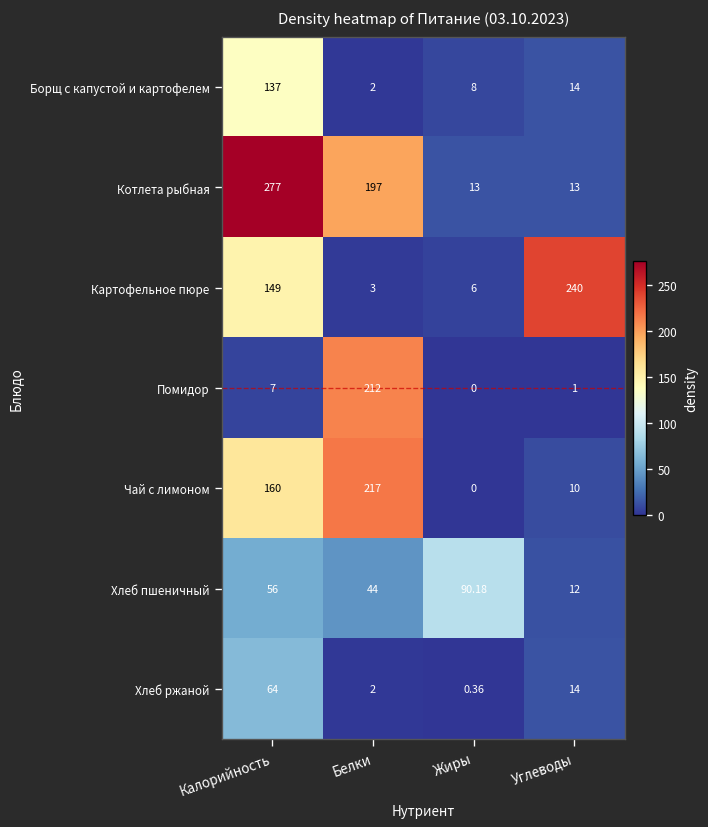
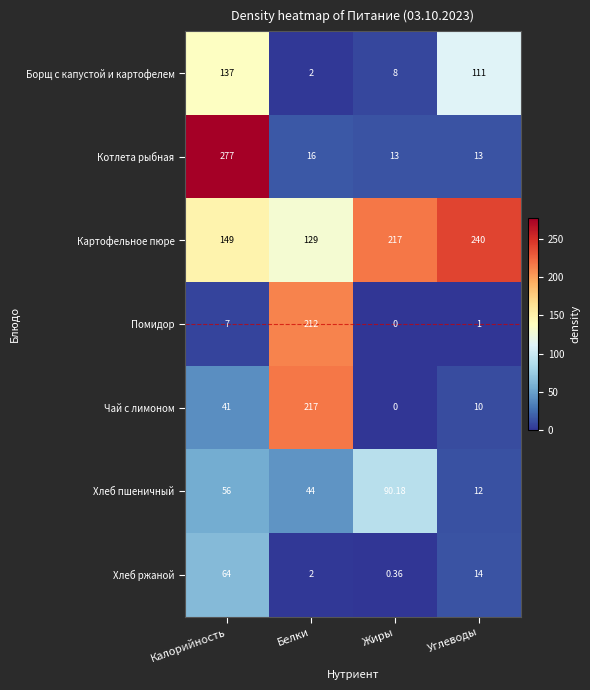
  {
    "Борщ с капустой и картофелем": {
      "Калорийность": 137,
      "Белки": 2,
      "Жиры": 8,
-     "Углеводы": 14
+     "Углеводы": 111
    },
    "Котлета рыбная": {
      "Калорийность": 277,
-     "Белки": 197,
+     "Белки": 16,
      "Жиры": 13,
      "Углеводы": 13
    },
    "Картофельное пюре": {
      "Калорийность": 149,
-     "Белки": 3,
-     "Жиры": 6,
+     "Белки": 129,
+     "Жиры": 217,
      "Углеводы": 240
    },
    "Помидор": {
      "Калорийность": 7,
      "Белки": 212,
      "Жиры": 0,
      "Углеводы": 1
    },
    "Чай с лимоном": {
-     "Калорийность": 160,
+     "Калорийность": 41,
      "Белки": 217,
      "Жиры": 0,
      "Углеводы": 10
    },
    "Хлеб пшеничный": {
      "Калорийность": 56,
      "Белки": 44,
      "Жиры": 90.18,
      "Углеводы": 12
    },
    "Хлеб ржаной": {
      "Калорийность": 64,
      "Белки": 2,
      "Жиры": 0.36,
      "Углеводы": 14
    }
  }
